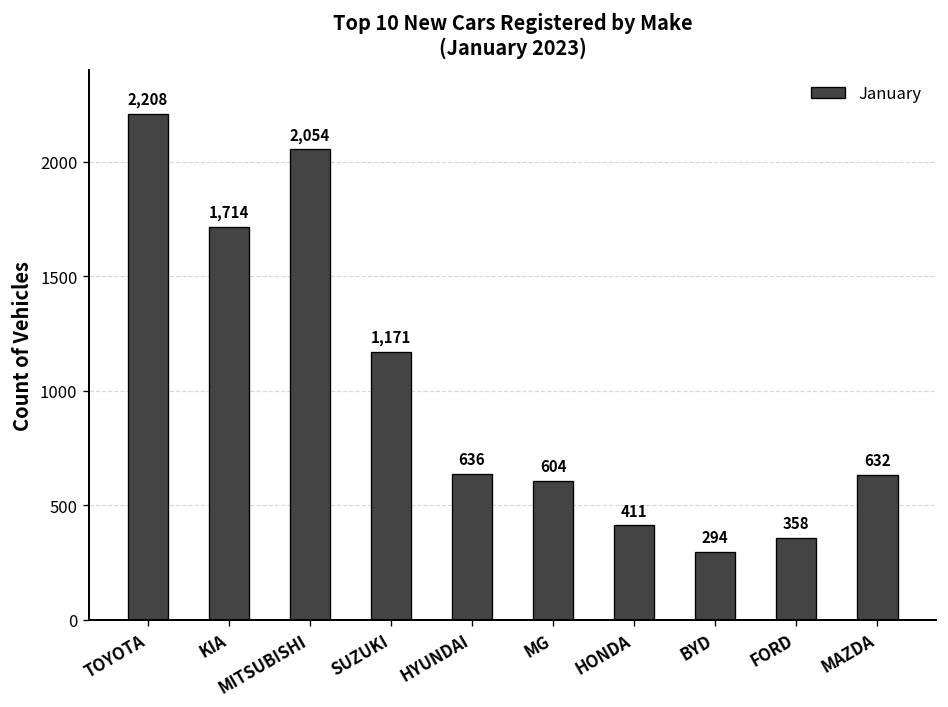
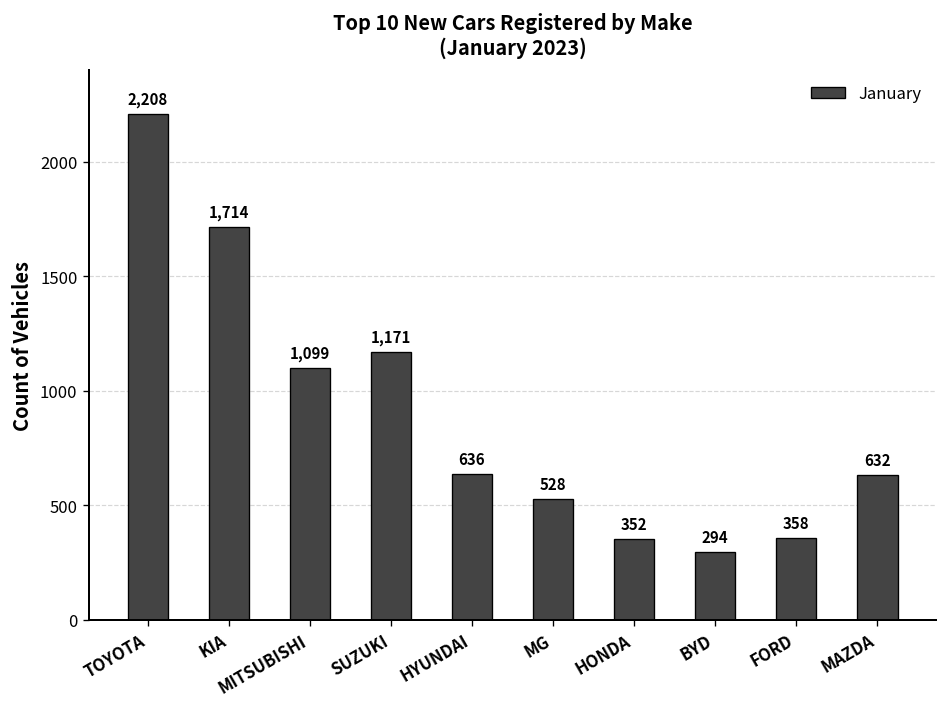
  {
    "TOYOTA": "2,208",
    "KIA": "1,714",
-   "MITSUBISHI": "2,054",
+   "MITSUBISHI": "1,099",
    "SUZUKI": "1,171",
    "HYUNDAI": "636",
-   "MG": "604",
-   "HONDA": "411",
+   "MG": "528",
+   "HONDA": "352",
    "BYD": "294",
    "FORD": "358",
    "MAZDA": "632"
  }
